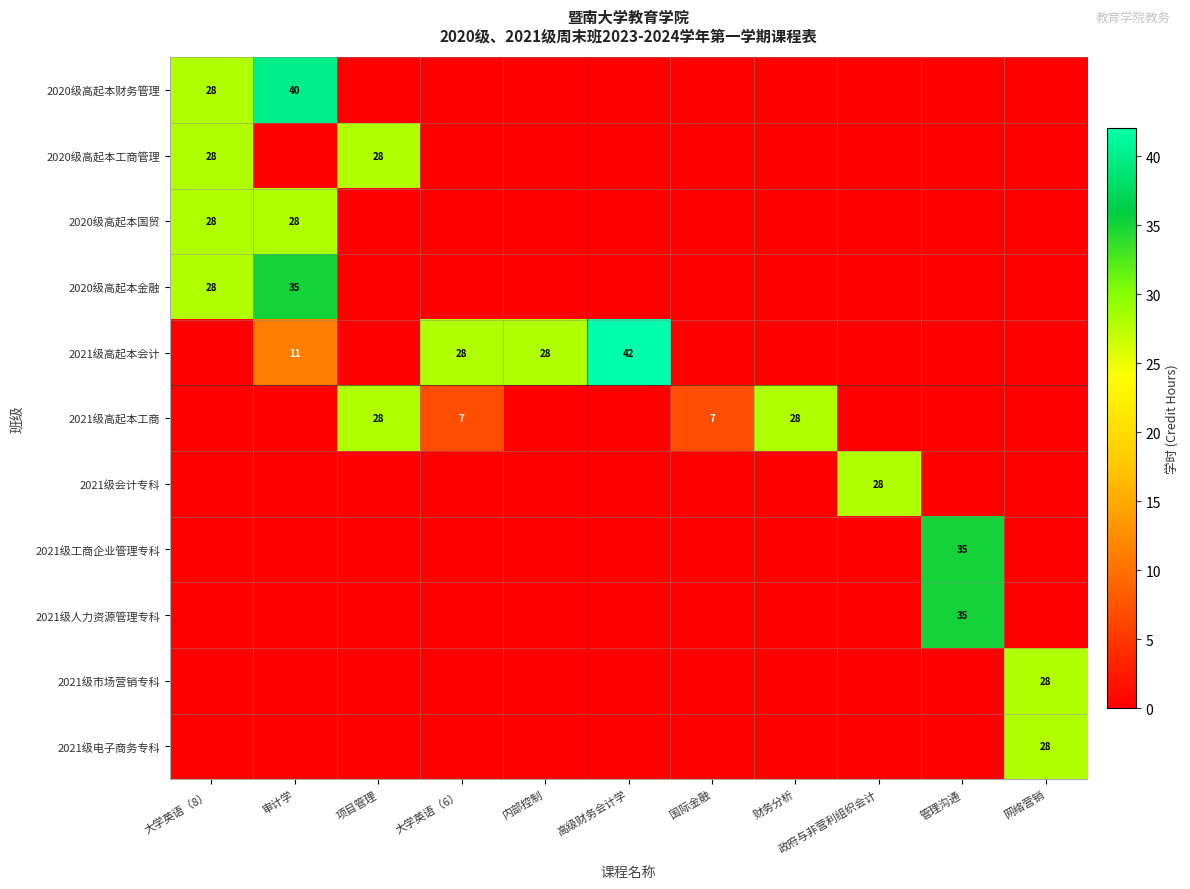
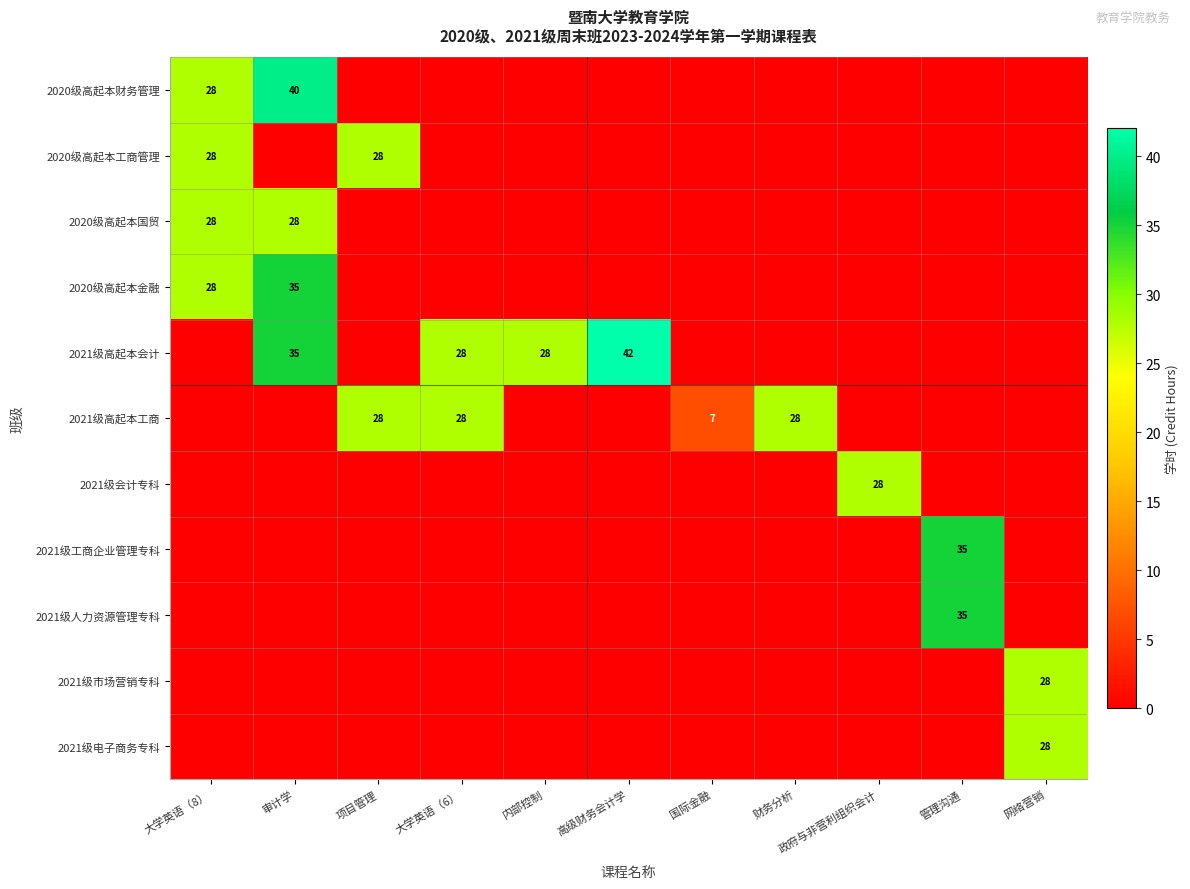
  {
    "2020级高起本财务管理": {
      "大学英语（8）": 28,
      "审计学": 40
    },
    "2020级高起本工商管理": {
      "大学英语（8）": 28,
      "项目管理": 28
    },
    "2020级高起本国贸": {
      "大学英语（8）": 28,
      "审计学": 28
    },
    "2020级高起本金融": {
      "大学英语（8）": 28,
      "审计学": 35
    },
    "2021级高起本会计": {
-     "审计学": 11,
+     "审计学": 35,
      "大学英语（6）": 28,
      "内部控制": 28,
      "高级财务会计学": 42
    },
    "2021级高起本工商": {
      "项目管理": 28,
-     "大学英语（6）": 7,
+     "大学英语（6）": 28,
      "国际金融": 7,
      "财务分析": 28
    },
    "2021级会计专科": {
      "政府与非营利组织会计": 28
    },
    "2021级工商企业管理专科": {
      "管理沟通": 35
    },
    "2021级人力资源管理专科": {
      "管理沟通": 35
    },
    "2021级市场营销专科": {
      "网络营销": 28
    },
    "2021级电子商务专科": {
      "网络营销": 28
    }
  }
